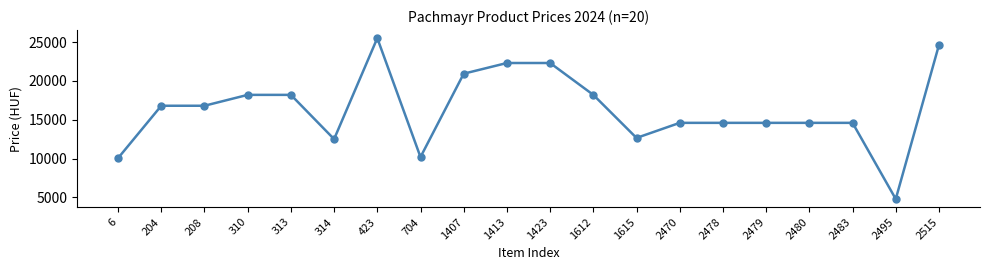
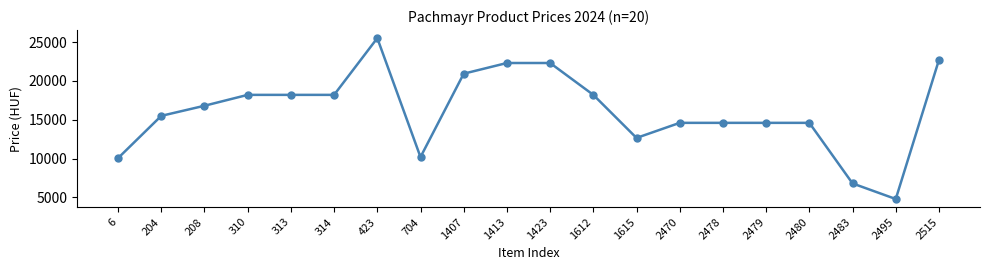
  {
    "6": 10000,
-   "204": 17000,
+   "204": 15000,
    "208": 17000,
    "310": 18000,
    "313": 18000,
-   "314": 13000,
+   "314": 18000,
    "423": 26000,
    "704": 10000,
    "1407": 21000,
    "1413": 22000,
    "1423": 22000,
    "1612": 18000,
    "1615": 13000,
    "2470": 15000,
    "2478": 15000,
    "2479": 15000,
    "2480": 15000,
-   "2483": 15000,
+   "2483": 7000,
    "2495": 5000,
-   "2515": 25000
+   "2515": 23000
  }
